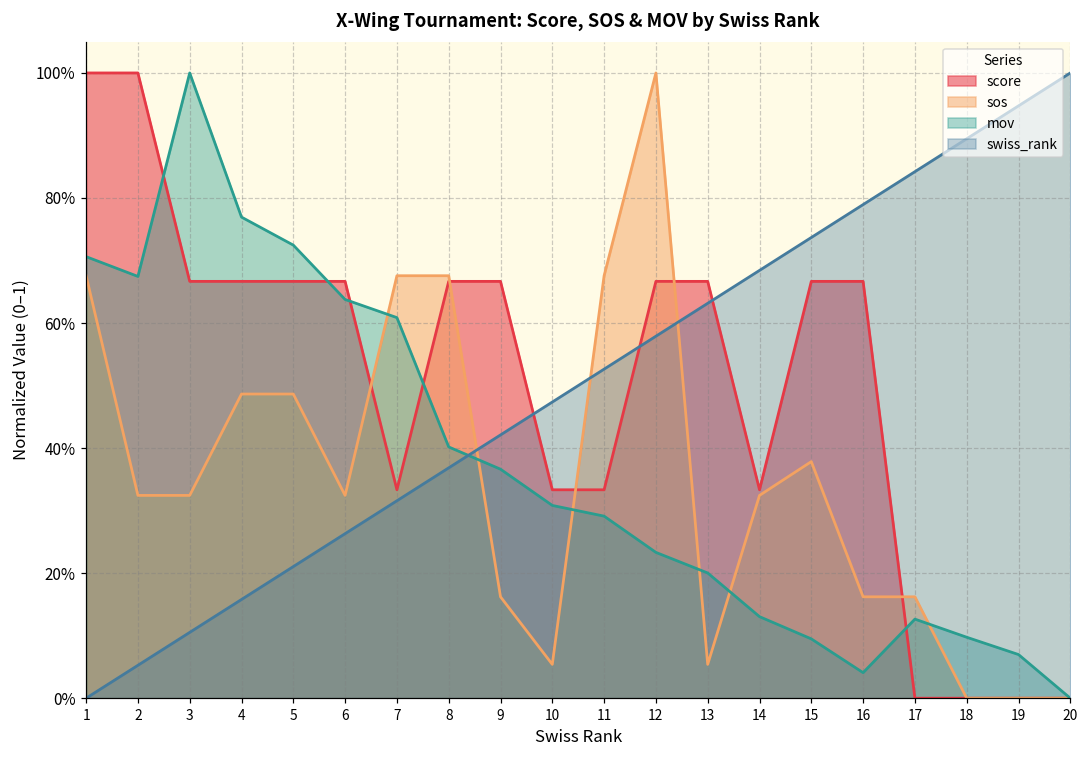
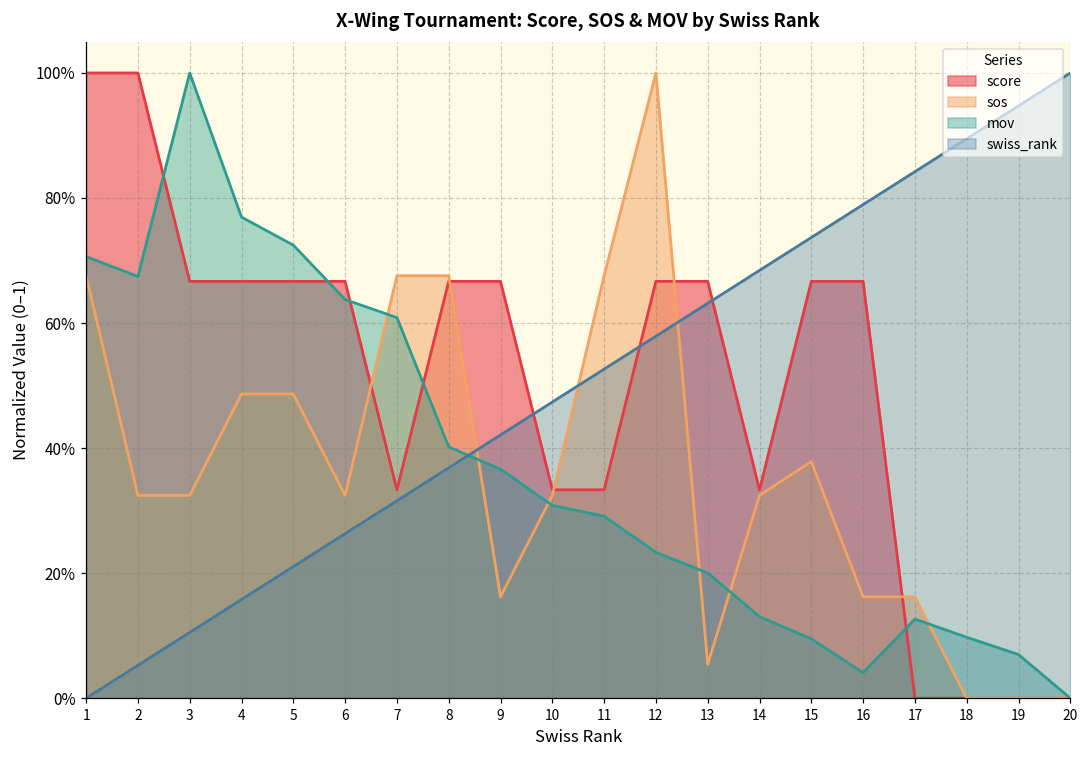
  {
    "score": {
      "1": "100%",
      "2": "100%",
      "3": "67%",
      "4": "67%",
      "5": "67%",
      "6": "67%",
      "7": "33%",
      "8": "67%",
      "9": "67%",
      "10": "33%",
      "11": "33%",
      "12": "67%",
      "13": "67%",
      "14": "33%",
      "15": "67%",
      "16": "67%",
      "17": "0%"
    },
    "sos": {
      "1": "68%",
      "2": "32%",
      "3": "32%",
      "4": "49%",
      "5": "49%",
      "6": "32%",
      "7": "68%",
      "8": "68%",
      "9": "16%",
-     "10": "5%",
+     "10": "32%",
      "11": "68%",
      "12": "100%",
      "13": "5%",
      "14": "32%",
      "15": "38%",
      "16": "16%",
      "17": "16%"
    }
  }
